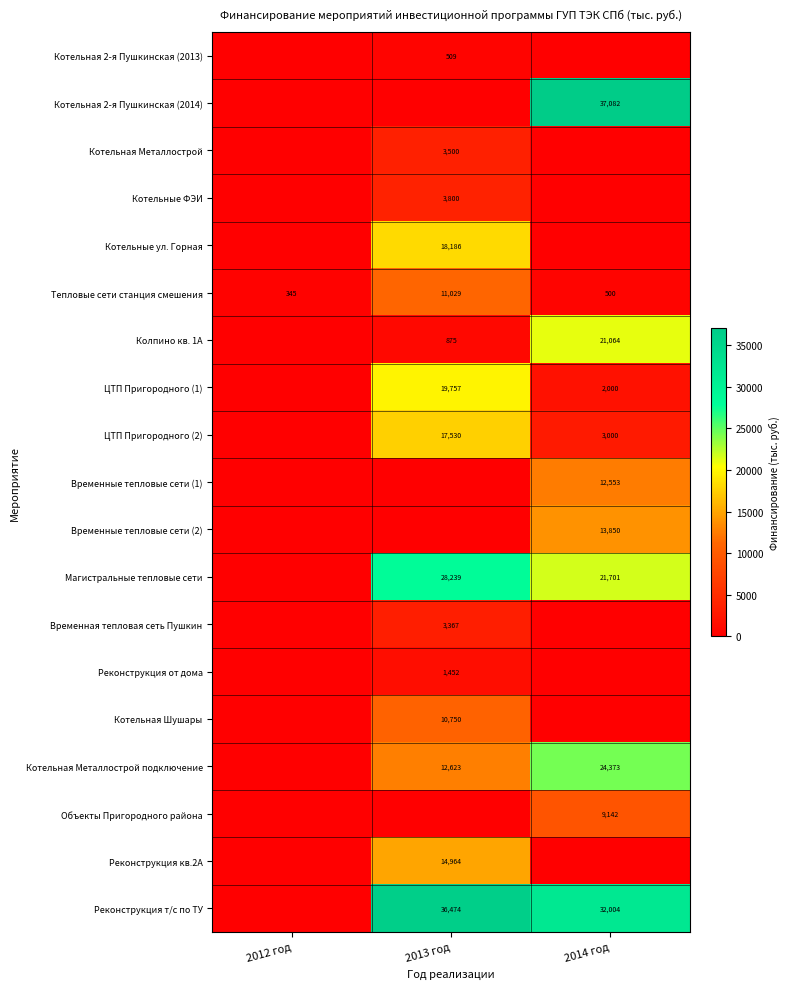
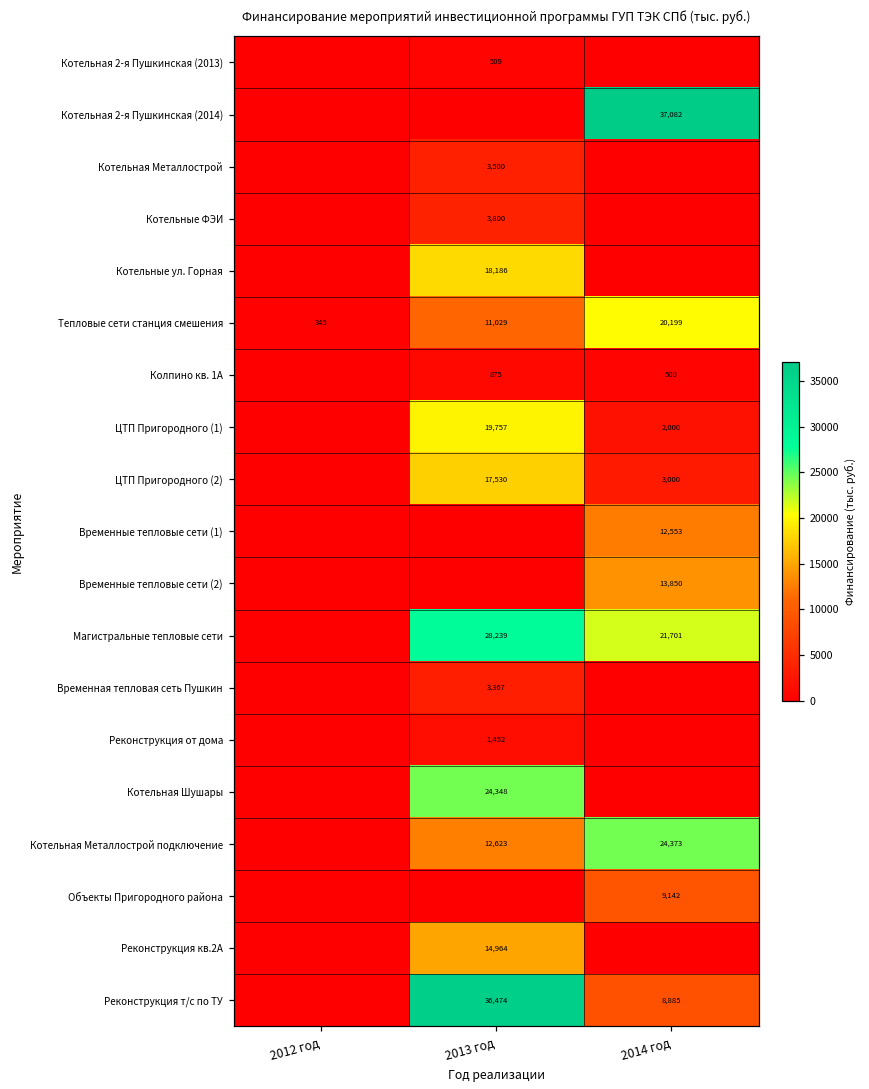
  {
    "Котельная 2-я Пушкинская (2013)": {
      "2013 год": "509"
    },
    "Котельная 2-я Пушкинская (2014)": {
      "2014 год": "37,082"
    },
    "Котельная Металлострой": {
      "2013 год": "3,500"
    },
    "Котельные ФЭИ": {
      "2013 год": "3,800"
    },
    "Котельные ул. Горная": {
      "2013 год": "18,186"
    },
    "Тепловые сети станция смешения": {
      "2012 год": "345",
      "2013 год": "11,029",
-     "2014 год": "500"
+     "2014 год": "20,199"
    },
    "Колпино кв. 1А": {
      "2013 год": "875",
-     "2014 год": "21,064"
+     "2014 год": "500"
    },
    "ЦТП Пригородного (1)": {
      "2013 год": "19,757",
      "2014 год": "2,000"
    },
    "ЦТП Пригородного (2)": {
      "2013 год": "17,530",
      "2014 год": "3,000"
    },
    "Временные тепловые сети (1)": {
      "2014 год": "12,553"
    },
    "Временные тепловые сети (2)": {
      "2014 год": "13,850"
    },
    "Магистральные тепловые сети": {
      "2013 год": "28,239",
      "2014 год": "21,701"
    },
    "Временная тепловая сеть Пушкин": {
      "2013 год": "3,367"
    },
    "Реконструкция от дома": {
      "2013 год": "1,452"
    },
    "Котельная Шушары": {
-     "2013 год": "10,750"
+     "2013 год": "24,348"
    },
    "Котельная Металлострой подключение": {
      "2013 год": "12,623",
      "2014 год": "24,373"
    },
    "Объекты Пригородного района": {
      "2014 год": "9,142"
    },
    "Реконструкция кв.2А": {
      "2013 год": "14,964"
    },
    "Реконструкция т/с по ТУ": {
      "2013 год": "36,474",
-     "2014 год": "32,004"
+     "2014 год": "8,885"
    }
  }
